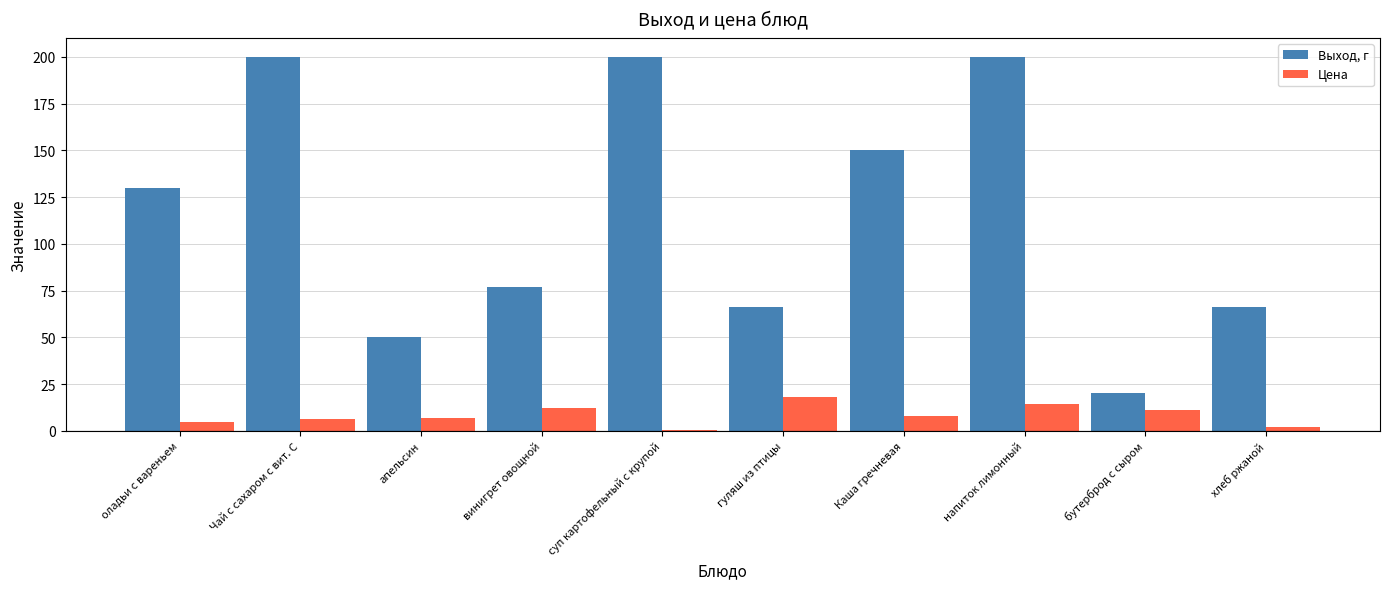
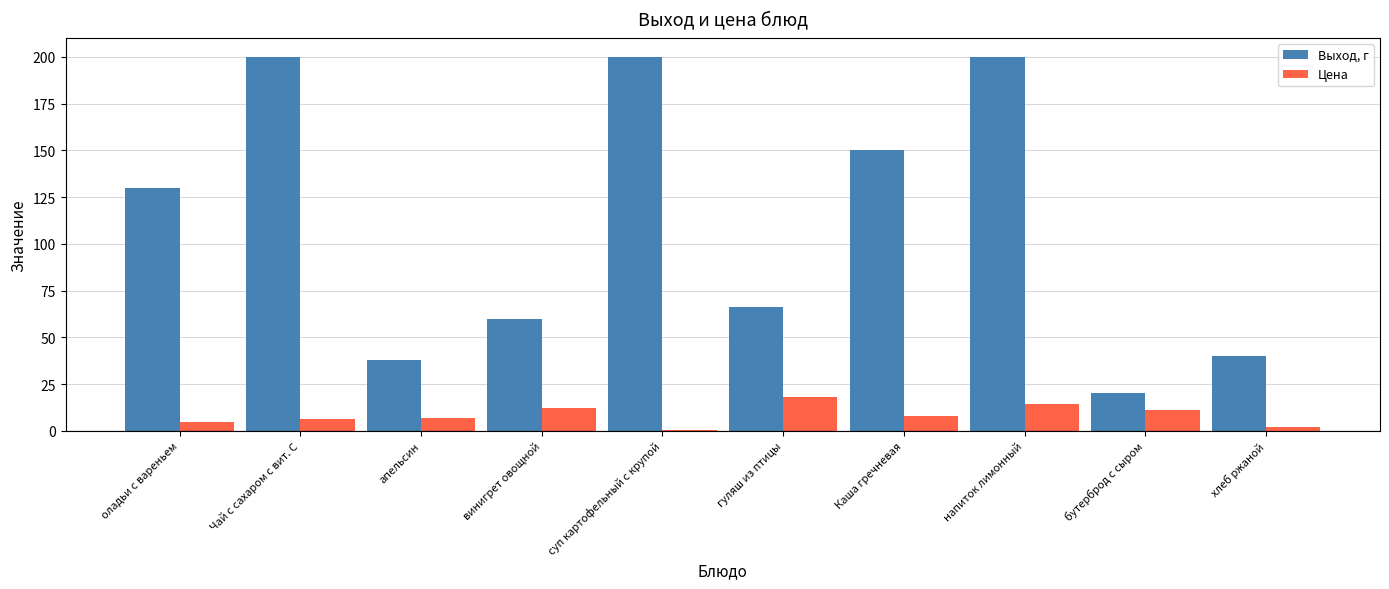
  {
    "Выход, г": {
      "оладьи с вареньем": 130,
      "Чай с сахаром с вит. С": 200,
-     "апельсин": 50,
-     "винигрет овощной": 77,
+     "апельсин": 38,
+     "винигрет овощной": 60,
      "суп картофельный с крупой": 200,
      "гуляш из птицы": 66,
      "Каша гречневая": 150,
      "напиток лимонный": 200,
      "бутерброд с сыром": 20,
-     "хлеб ржаной": 66
+     "хлеб ржаной": 40
    },
    "Цена": {
      "оладьи с вареньем": 4,
      "Чай с сахаром с вит. С": 7,
      "апельсин": 7,
      "винигрет овощной": 12,
      "гуляш из птицы": 18,
      "Каша гречневая": 8,
      "напиток лимонный": 14,
      "бутерброд с сыром": 11,
      "хлеб ржаной": 2
    }
  }
